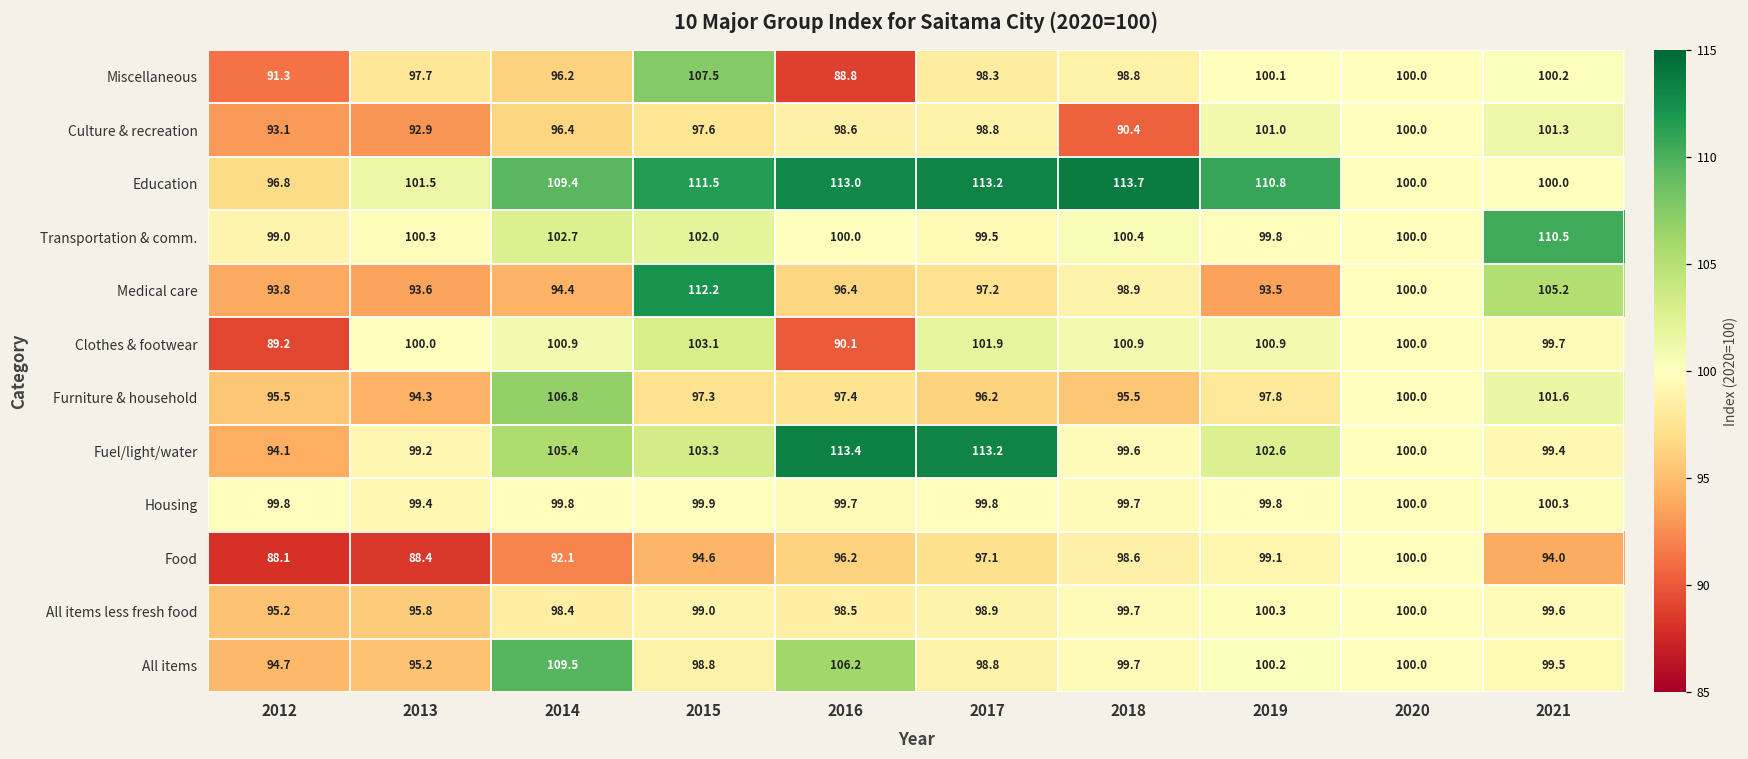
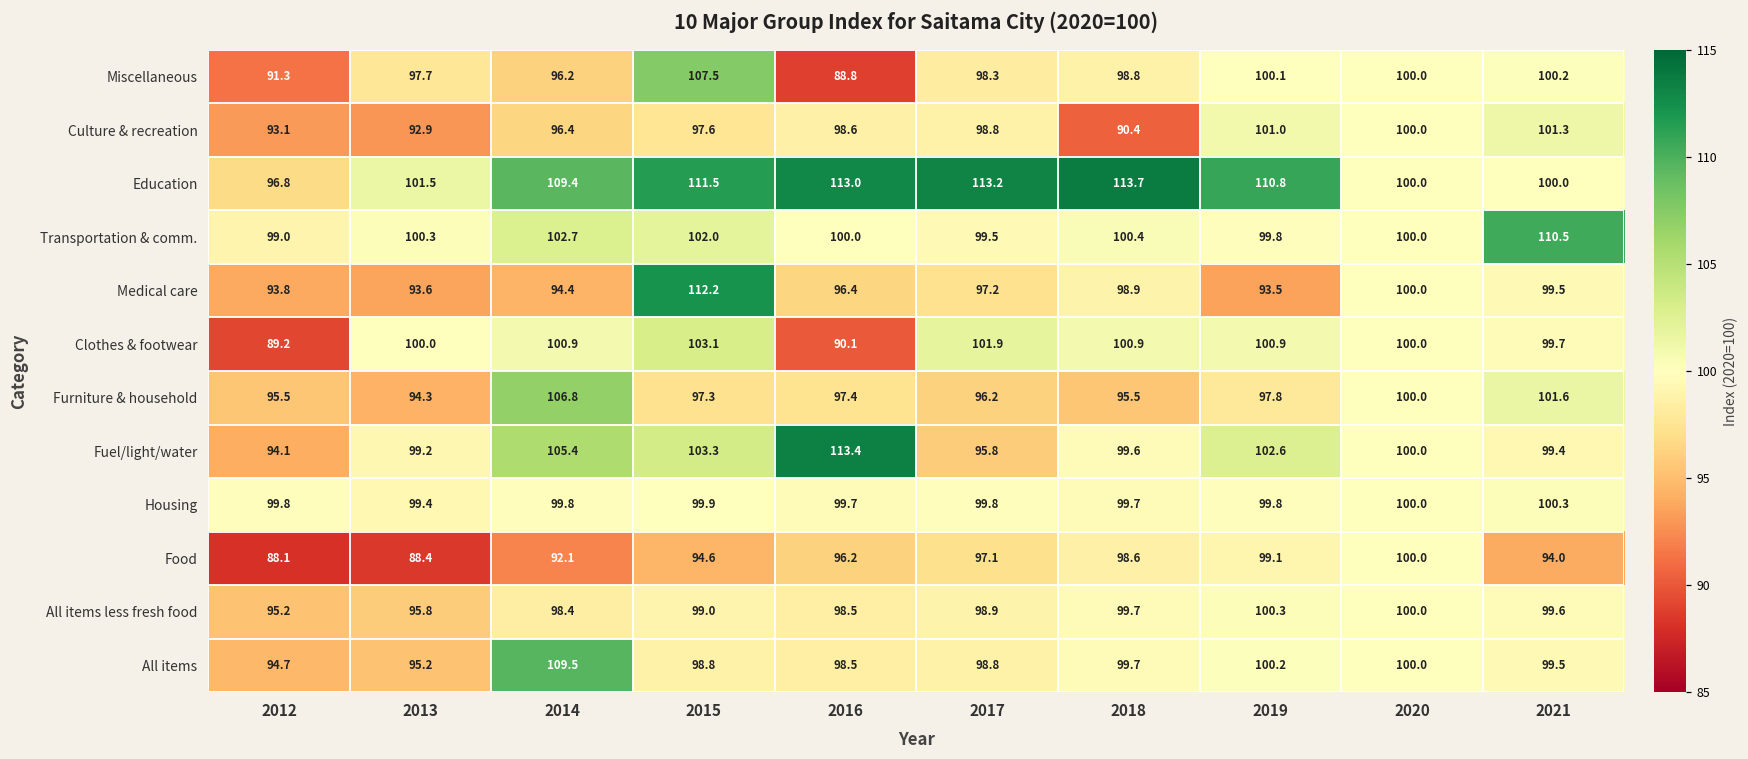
  {
    "Miscellaneous": {
      "2012": 91.3,
      "2013": 97.7,
      "2014": 96.2,
      "2015": 107.5,
      "2016": 88.8,
      "2017": 98.3,
      "2018": 98.8,
      "2019": 100.1,
      "2020": 100.0,
      "2021": 100.2
    },
    "Culture & recreation": {
      "2012": 93.1,
      "2013": 92.9,
      "2014": 96.4,
      "2015": 97.6,
      "2016": 98.6,
      "2017": 98.8,
      "2018": 90.4,
      "2019": 101.0,
      "2020": 100.0,
      "2021": 101.3
    },
    "Education": {
      "2012": 96.8,
      "2013": 101.5,
      "2014": 109.4,
      "2015": 111.5,
      "2016": 113.0,
      "2017": 113.2,
      "2018": 113.7,
      "2019": 110.8,
      "2020": 100.0,
      "2021": 100.0
    },
    "Transportation & comm.": {
      "2012": 99.0,
      "2013": 100.3,
      "2014": 102.7,
      "2015": 102.0,
      "2016": 100.0,
      "2017": 99.5,
      "2018": 100.4,
      "2019": 99.8,
      "2020": 100.0,
      "2021": 110.5
    },
    "Medical care": {
      "2012": 93.8,
      "2013": 93.6,
      "2014": 94.4,
      "2015": 112.2,
      "2016": 96.4,
      "2017": 97.2,
      "2018": 98.9,
      "2019": 93.5,
      "2020": 100.0,
-     "2021": 105.2
+     "2021": 99.5
    },
    "Clothes & footwear": {
      "2012": 89.2,
      "2013": 100.0,
      "2014": 100.9,
      "2015": 103.1,
      "2016": 90.1,
      "2017": 101.9,
      "2018": 100.9,
      "2019": 100.9,
      "2020": 100.0,
      "2021": 99.7
    },
    "Furniture & household": {
      "2012": 95.5,
      "2013": 94.3,
      "2014": 106.8,
      "2015": 97.3,
      "2016": 97.4,
      "2017": 96.2,
      "2018": 95.5,
      "2019": 97.8,
      "2020": 100.0,
      "2021": 101.6
    },
    "Fuel/light/water": {
      "2012": 94.1,
      "2013": 99.2,
      "2014": 105.4,
      "2015": 103.3,
      "2016": 113.4,
-     "2017": 113.2,
+     "2017": 95.8,
      "2018": 99.6,
      "2019": 102.6,
      "2020": 100.0,
      "2021": 99.4
    },
    "Housing": {
      "2012": 99.8,
      "2013": 99.4,
      "2014": 99.8,
      "2015": 99.9,
      "2016": 99.7,
      "2017": 99.8,
      "2018": 99.7,
      "2019": 99.8,
      "2020": 100.0,
      "2021": 100.3
    },
    "Food": {
      "2012": 88.1,
      "2013": 88.4,
      "2014": 92.1,
      "2015": 94.6,
      "2016": 96.2,
      "2017": 97.1,
      "2018": 98.6,
      "2019": 99.1,
      "2020": 100.0,
      "2021": 94.0
    },
    "All items less fresh food": {
      "2012": 95.2,
      "2013": 95.8,
      "2014": 98.4,
      "2015": 99.0,
      "2016": 98.5,
      "2017": 98.9,
      "2018": 99.7,
      "2019": 100.3,
      "2020": 100.0,
      "2021": 99.6
    },
    "All items": {
      "2012": 94.7,
      "2013": 95.2,
      "2014": 109.5,
      "2015": 98.8,
-     "2016": 106.2,
+     "2016": 98.5,
      "2017": 98.8,
      "2018": 99.7,
      "2019": 100.2,
      "2020": 100.0,
      "2021": 99.5
    }
  }
